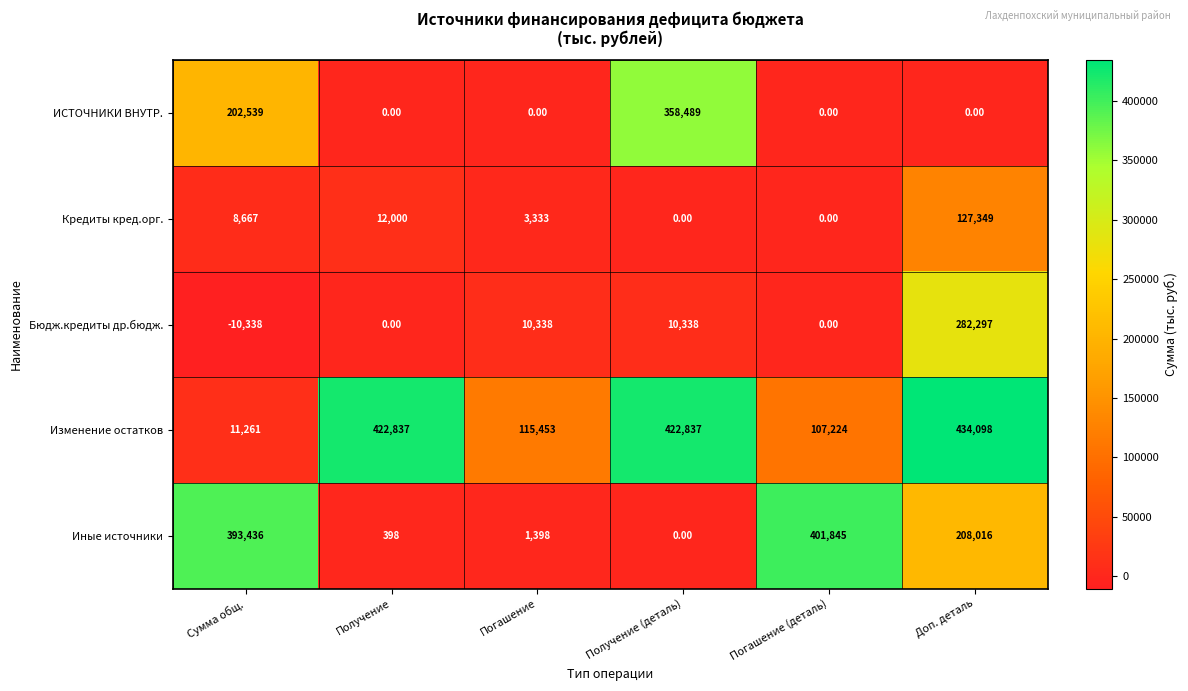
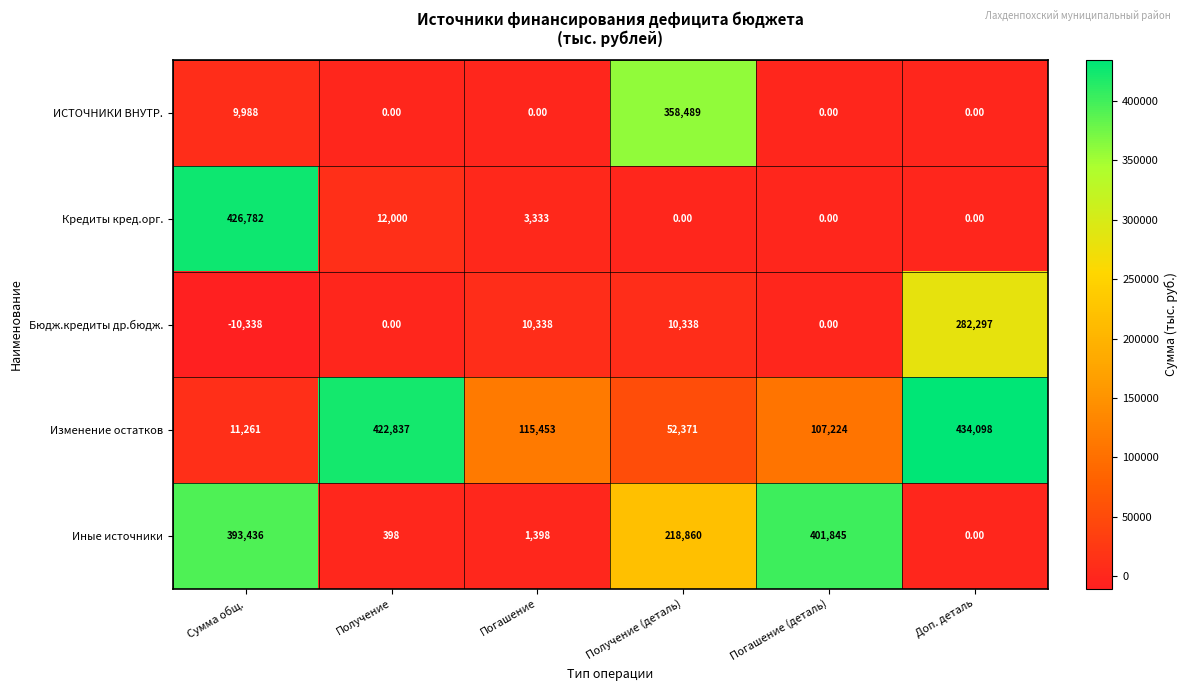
  {
    "ИСТОЧНИКИ ВНУТР.": {
-     "Сумма общ.": "202,539",
+     "Сумма общ.": "9,988",
      "Получение": "0.00",
      "Погашение": "0.00",
      "Получение (деталь)": "358,489",
      "Погашение (деталь)": "0.00",
      "Доп. деталь": "0.00"
    },
    "Кредиты кред.орг.": {
-     "Сумма общ.": "8,667",
+     "Сумма общ.": "426,782",
      "Получение": "12,000",
      "Погашение": "3,333",
      "Получение (деталь)": "0.00",
      "Погашение (деталь)": "0.00",
-     "Доп. деталь": "127,349"
+     "Доп. деталь": "0.00"
    },
    "Бюдж.кредиты др.бюдж.": {
      "Сумма общ.": "-10,338",
      "Получение": "0.00",
      "Погашение": "10,338",
      "Получение (деталь)": "10,338",
      "Погашение (деталь)": "0.00",
      "Доп. деталь": "282,297"
    },
    "Изменение остатков": {
      "Сумма общ.": "11,261",
      "Получение": "422,837",
      "Погашение": "115,453",
-     "Получение (деталь)": "422,837",
+     "Получение (деталь)": "52,371",
      "Погашение (деталь)": "107,224",
      "Доп. деталь": "434,098"
    },
    "Иные источники": {
      "Сумма общ.": "393,436",
      "Получение": "398",
      "Погашение": "1,398",
-     "Получение (деталь)": "0.00",
+     "Получение (деталь)": "218,860",
      "Погашение (деталь)": "401,845",
-     "Доп. деталь": "208,016"
+     "Доп. деталь": "0.00"
    }
  }
